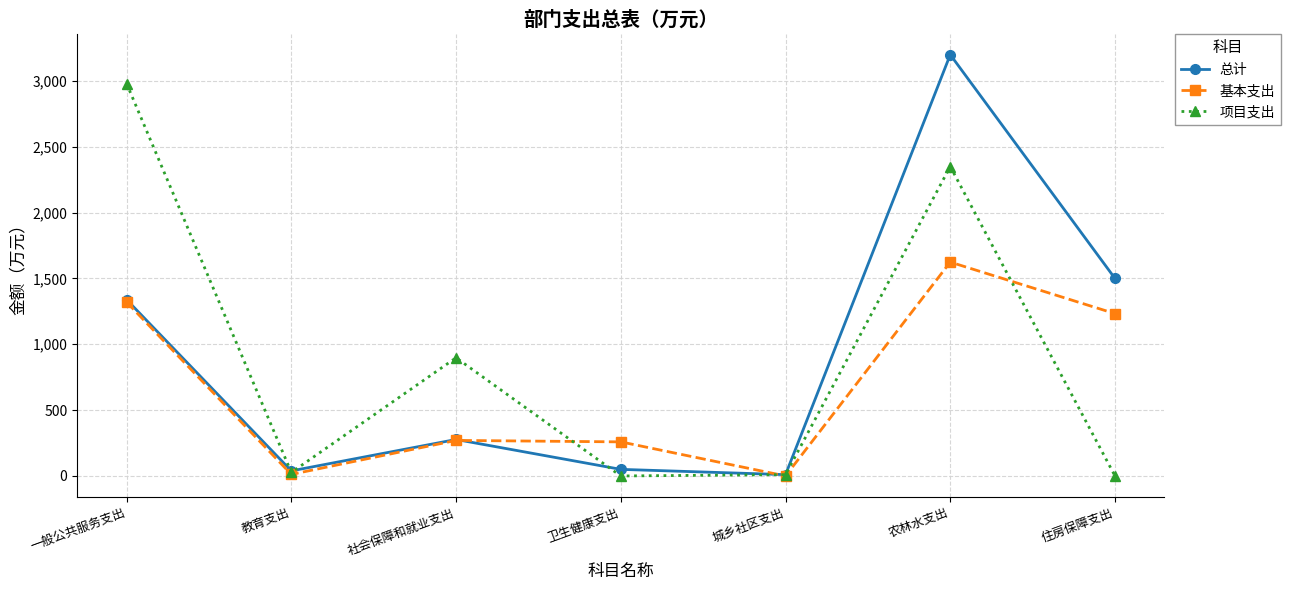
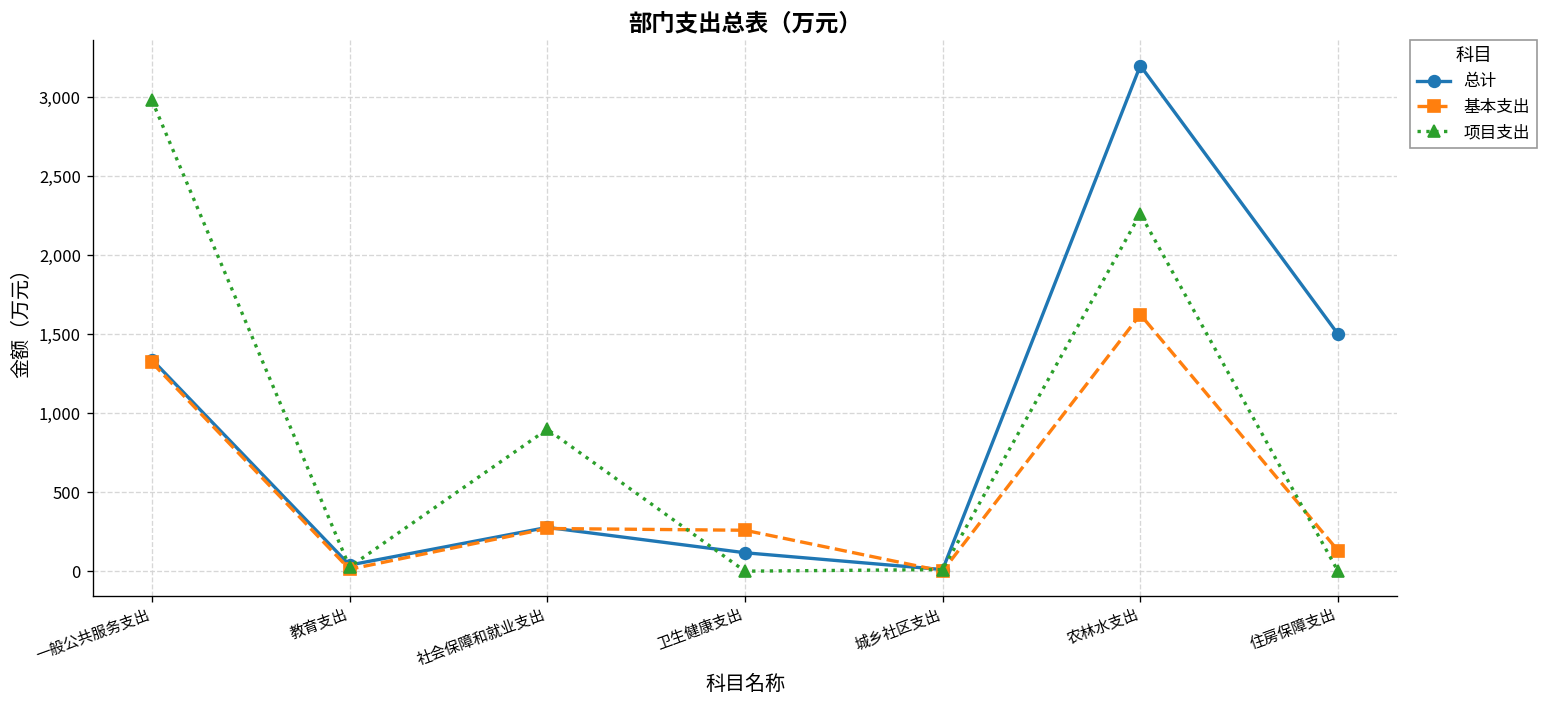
  {
    "总计": {
-     "卫生健康支出": "50",
+     "卫生健康支出": "120",
      "农林水支出": "3,200",
      "住房保障支出": "1,500"
    },
    "基本支出": {
      "卫生健康支出": "260",
      "农林水支出": "1,620",
-     "住房保障支出": "1,230"
+     "住房保障支出": "130"
    },
    "项目支出": {
      "一般公共服务支出": "2,980",
      "社会保障和就业支出": "900",
      "卫生健康支出": "0",
-     "农林水支出": "2,350",
+     "农林水支出": "2,260",
      "住房保障支出": "0"
    }
  }
